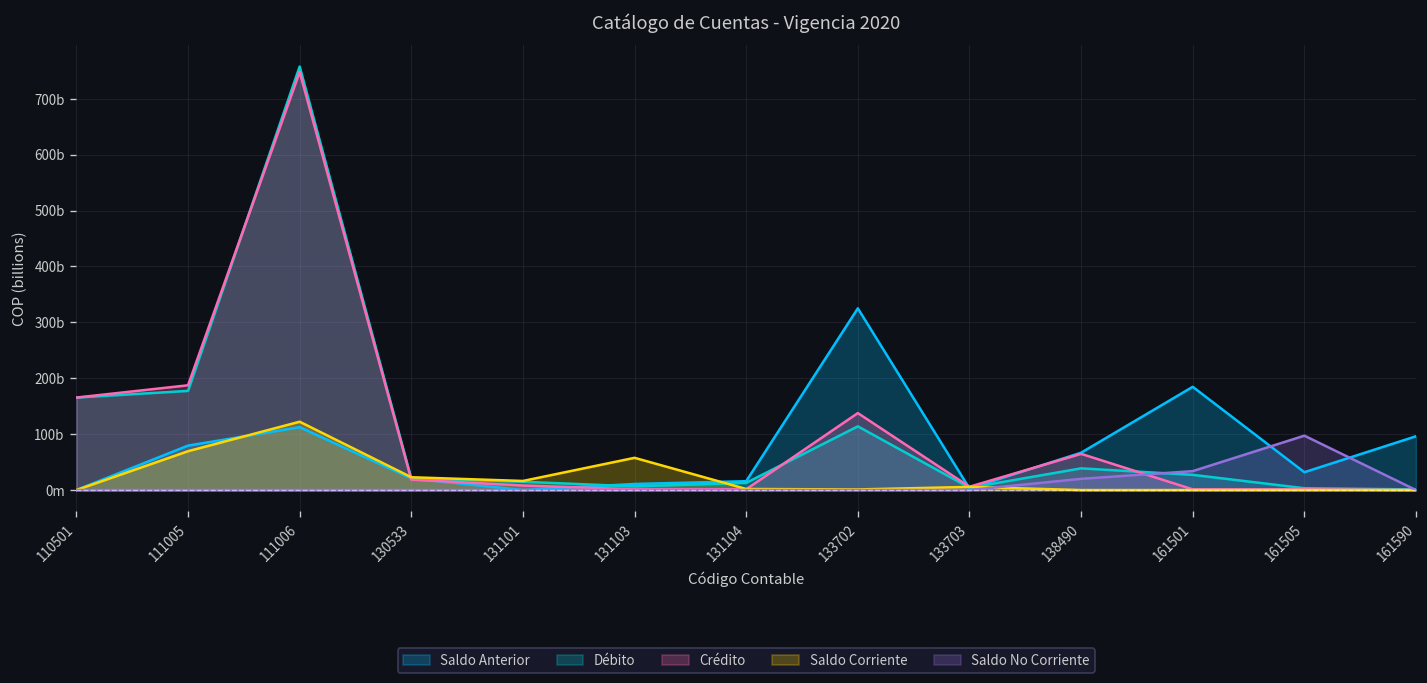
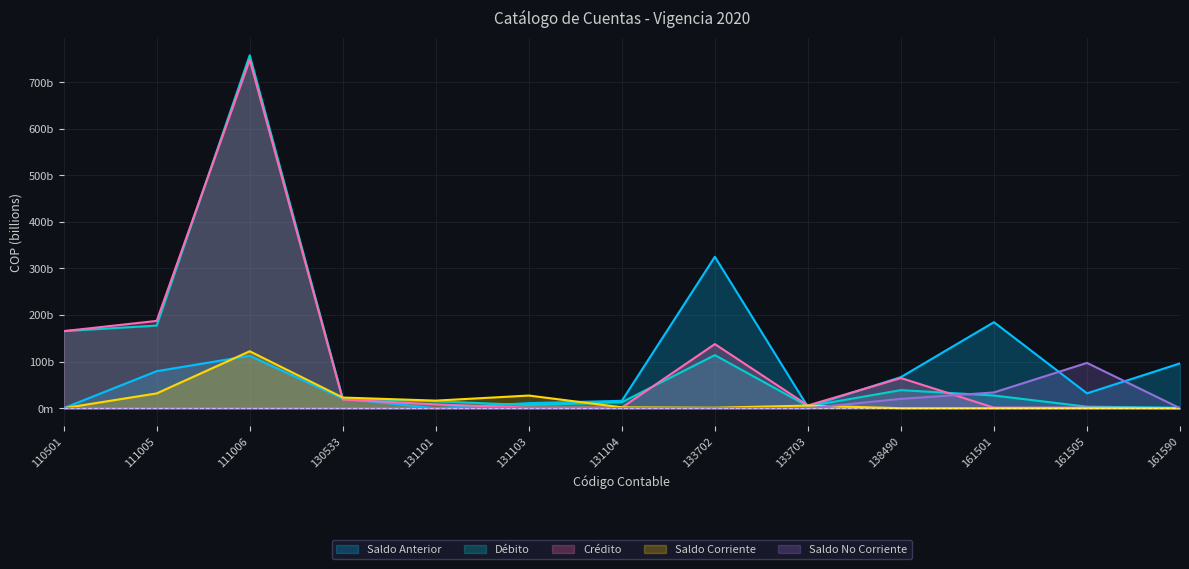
  {
    "Saldo Corriente": {
-     "111005": "70b",
+     "111005": "30b",
      "111006": "120b",
-     "131103": "60b",
+     "131103": "30b",
      "138490": "0b"
    }
  }
